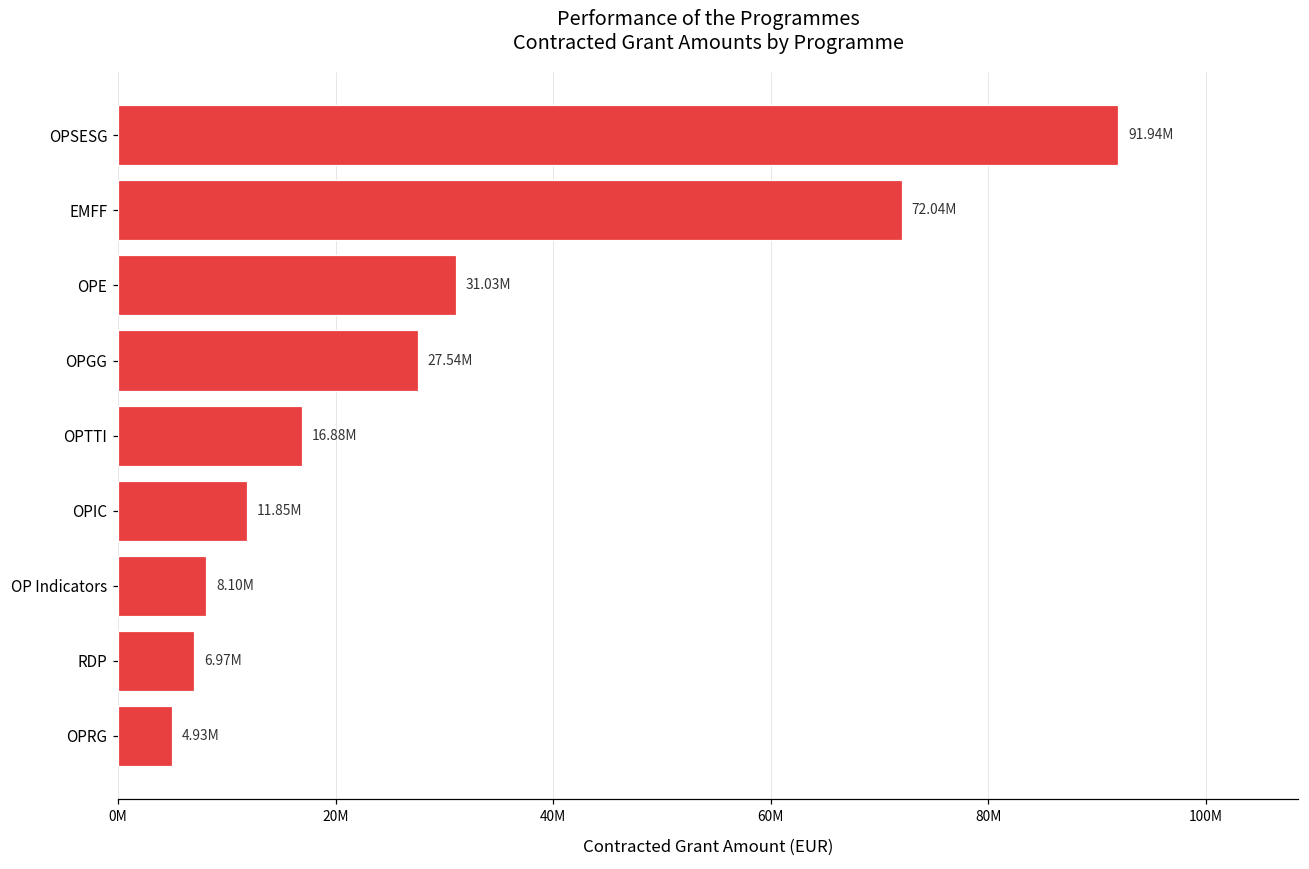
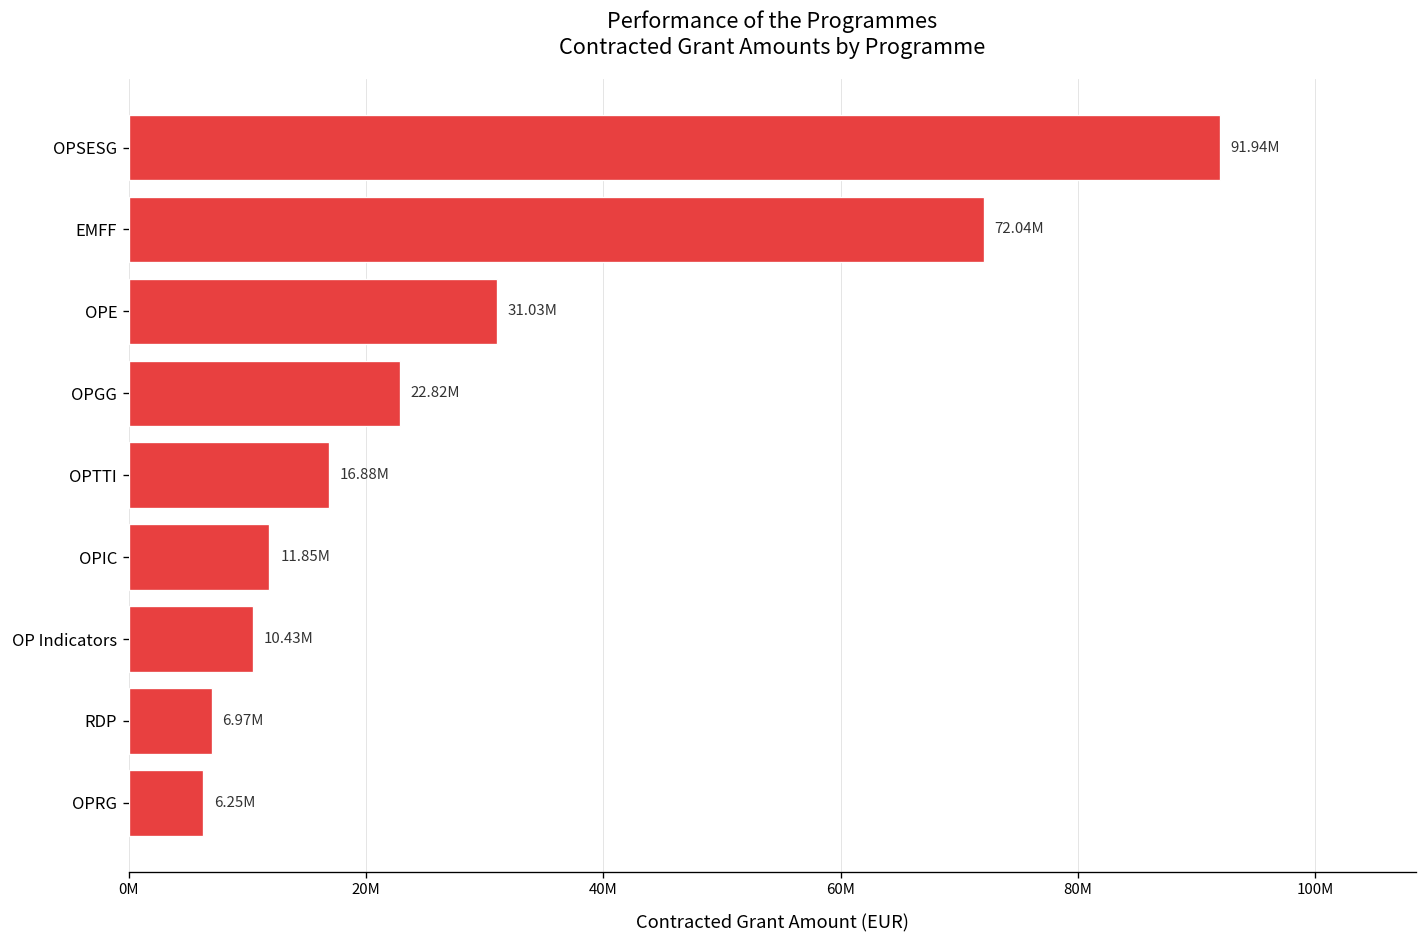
  {
    "OPSESG": "91.94M",
    "EMFF": "72.04M",
    "OPE": "31.03M",
-   "OPGG": "27.54M",
+   "OPGG": "22.82M",
    "OPTTI": "16.88M",
    "OPIC": "11.85M",
-   "OP Indicators": "8.10M",
+   "OP Indicators": "10.43M",
    "RDP": "6.97M",
-   "OPRG": "4.93M"
+   "OPRG": "6.25M"
  }
